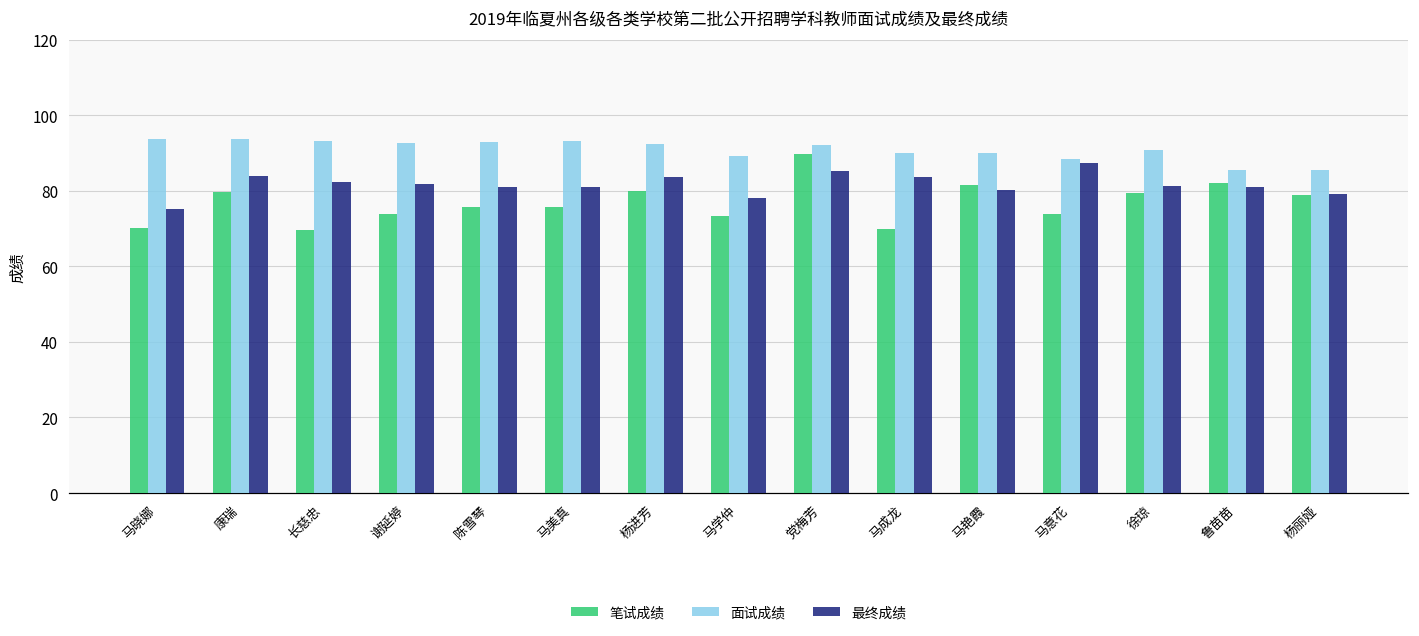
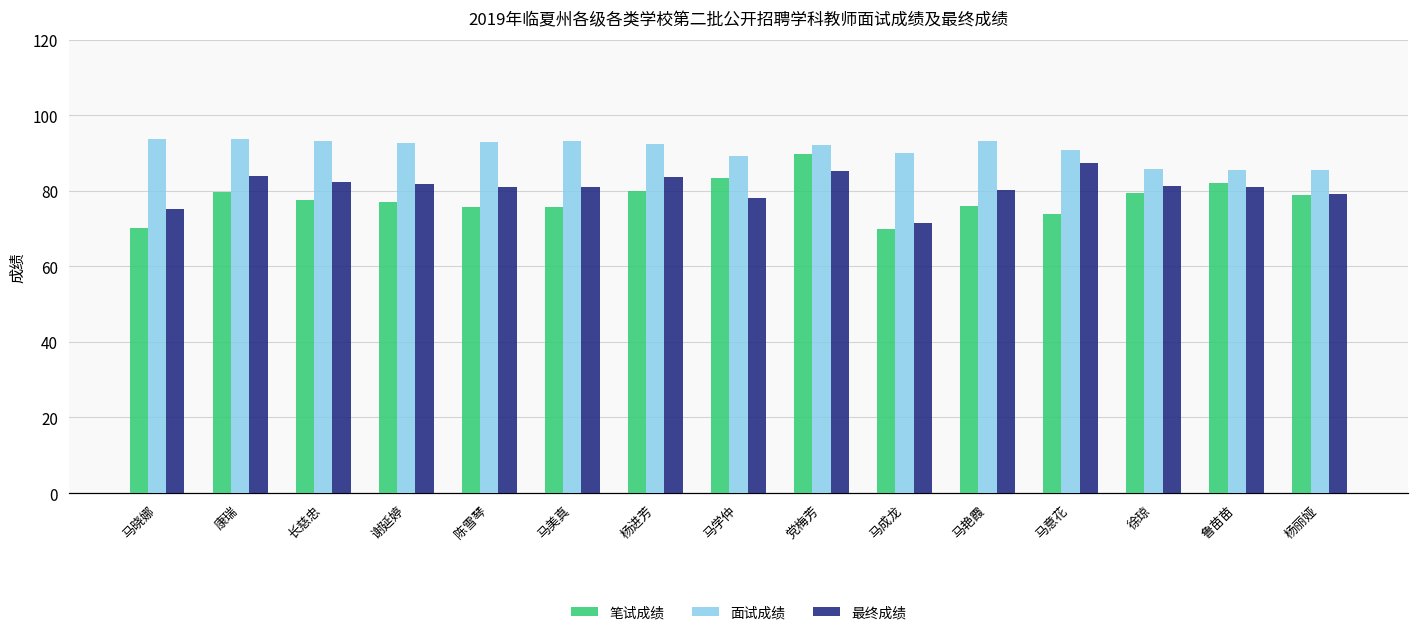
  {
    "笔试成绩": {
      "马晓娜": 70,
      "康瑞": 80,
-     "长慈忠": 70,
-     "谢延婷": 74,
+     "长慈忠": 77,
+     "谢延婷": 77,
      "陈雪琴": 76,
      "马美真": 76,
      "杨进芳": 80,
-     "马学仲": 73,
+     "马学仲": 83,
      "党梅芳": 90,
      "马成龙": 70,
-     "马艳霞": 82,
+     "马艳霞": 76,
      "马意花": 74,
      "徐琼": 79,
      "鲁苗苗": 82,
      "杨丽娅": 79
    },
    "面试成绩": {
      "马晓娜": 94,
      "康瑞": 94,
      "长慈忠": 93,
      "谢延婷": 93,
      "陈雪琴": 93,
      "马美真": 93,
      "杨进芳": 92,
      "马学仲": 89,
      "党梅芳": 92,
      "马成龙": 90,
-     "马艳霞": 90,
-     "马意花": 88,
-     "徐琼": 91,
+     "马艳霞": 93,
+     "马意花": 91,
+     "徐琼": 86,
      "鲁苗苗": 85,
      "杨丽娅": 85
    },
    "最终成绩": {
      "马晓娜": 75,
      "康瑞": 84,
      "长慈忠": 82,
      "谢延婷": 82,
      "陈雪琴": 81,
      "马美真": 81,
      "杨进芳": 84,
      "马学仲": 78,
      "党梅芳": 85,
-     "马成龙": 84,
+     "马成龙": 71,
      "马艳霞": 80,
      "马意花": 87,
      "徐琼": 81,
      "鲁苗苗": 81,
      "杨丽娅": 79
    }
  }
